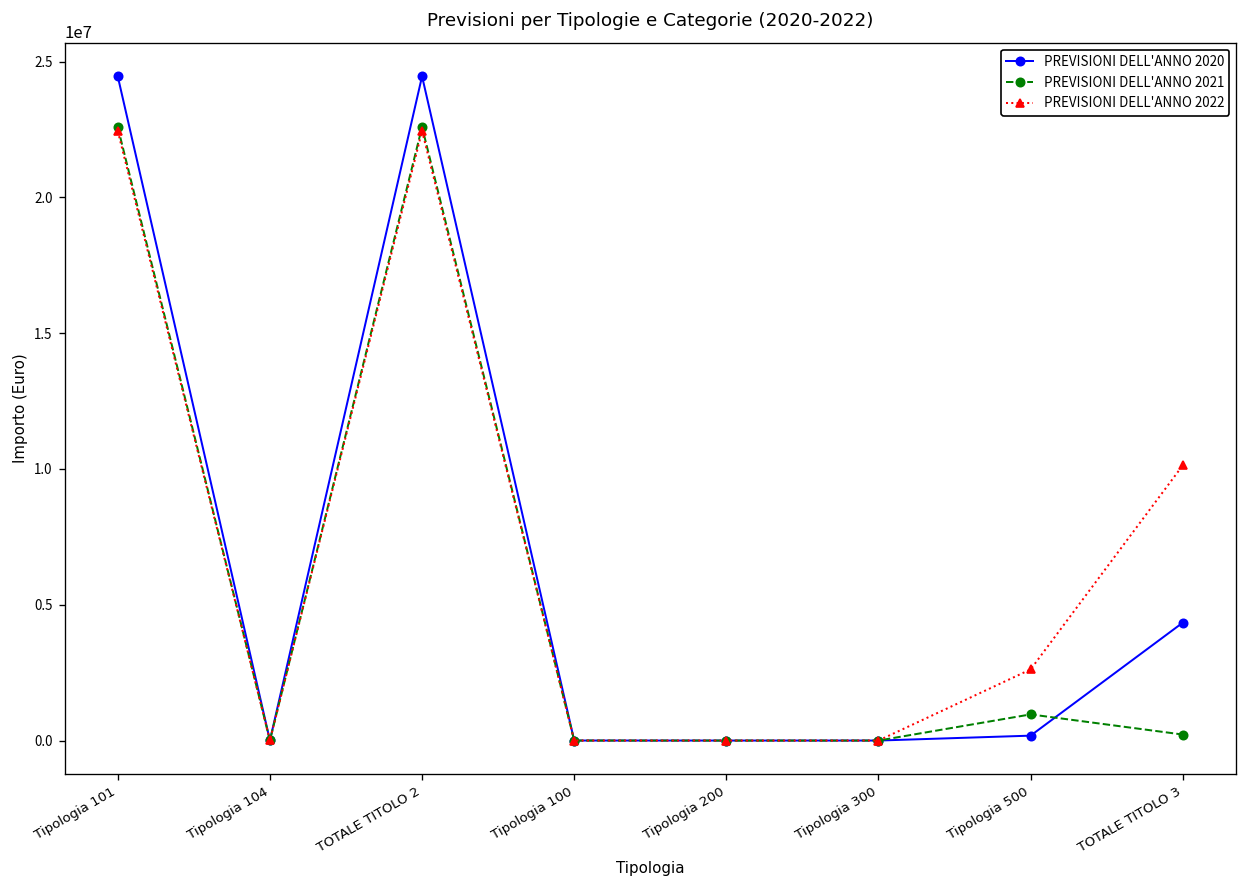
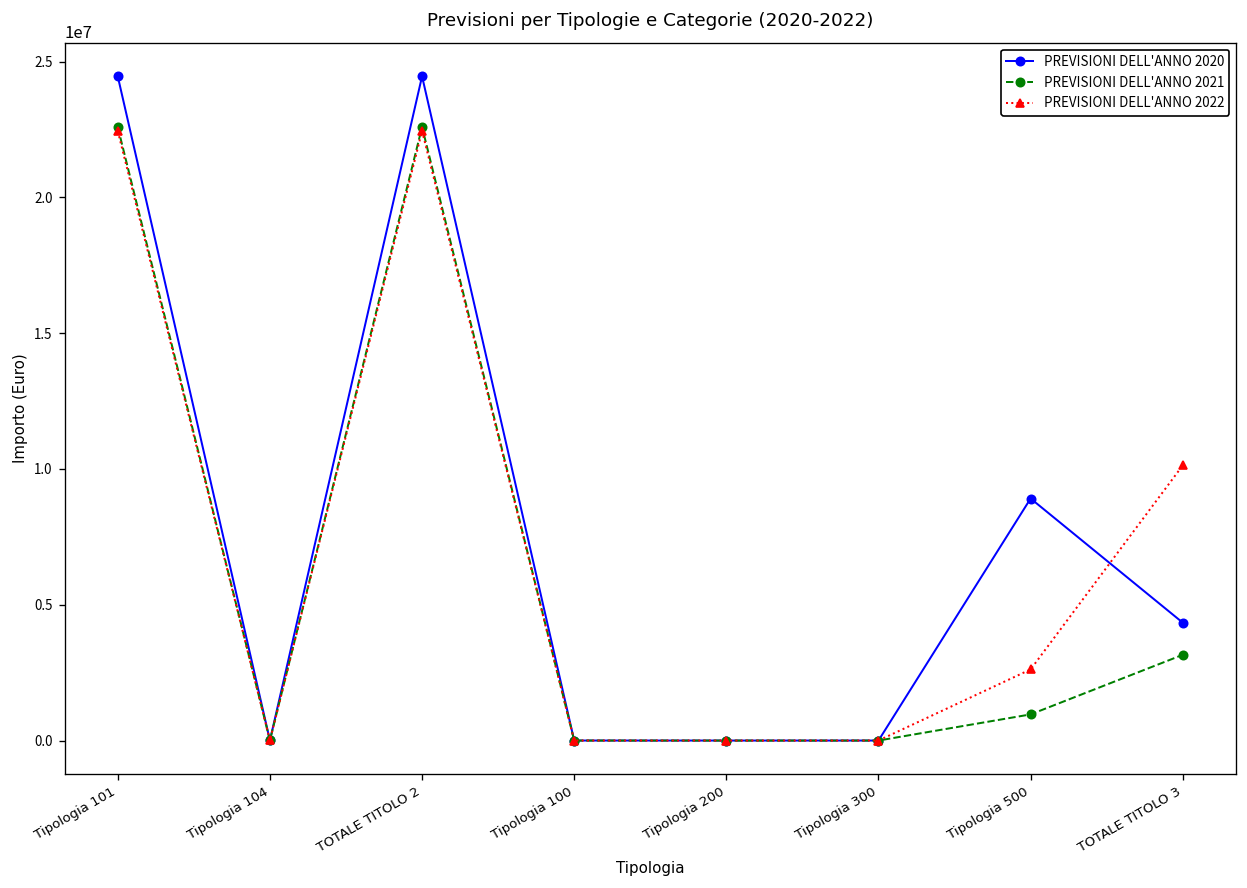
  {
    "PREVISIONI DELL'ANNO 2020": {
      "Tipologia 101": 24500000,
      "TOTALE TITOLO 2": 24500000,
-     "Tipologia 500": 200000,
+     "Tipologia 500": 8900000,
      "TOTALE TITOLO 3": 4300000
    },
    "PREVISIONI DELL'ANNO 2021": {
      "Tipologia 101": 22600000,
      "TOTALE TITOLO 2": 22600000,
      "Tipologia 500": 1000000,
-     "TOTALE TITOLO 3": 200000
+     "TOTALE TITOLO 3": 3200000
    },
    "PREVISIONI DELL'ANNO 2022": {
      "Tipologia 101": 22400000,
      "TOTALE TITOLO 2": 22400000,
      "Tipologia 500": 2600000,
      "TOTALE TITOLO 3": 10100000
    }
  }
